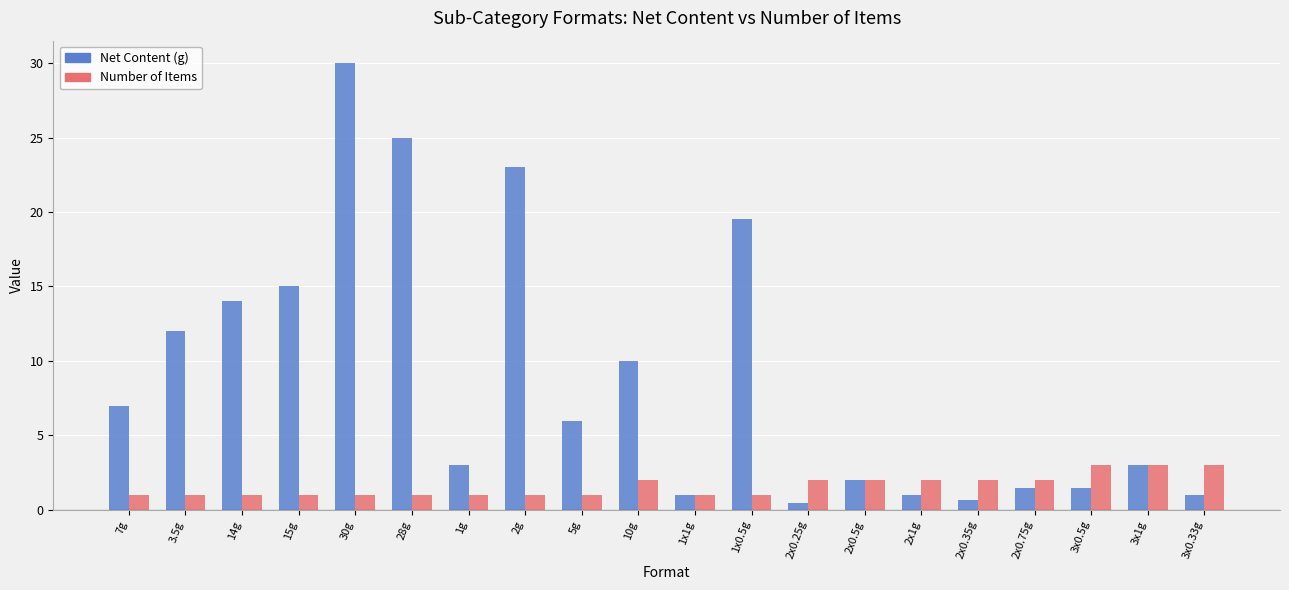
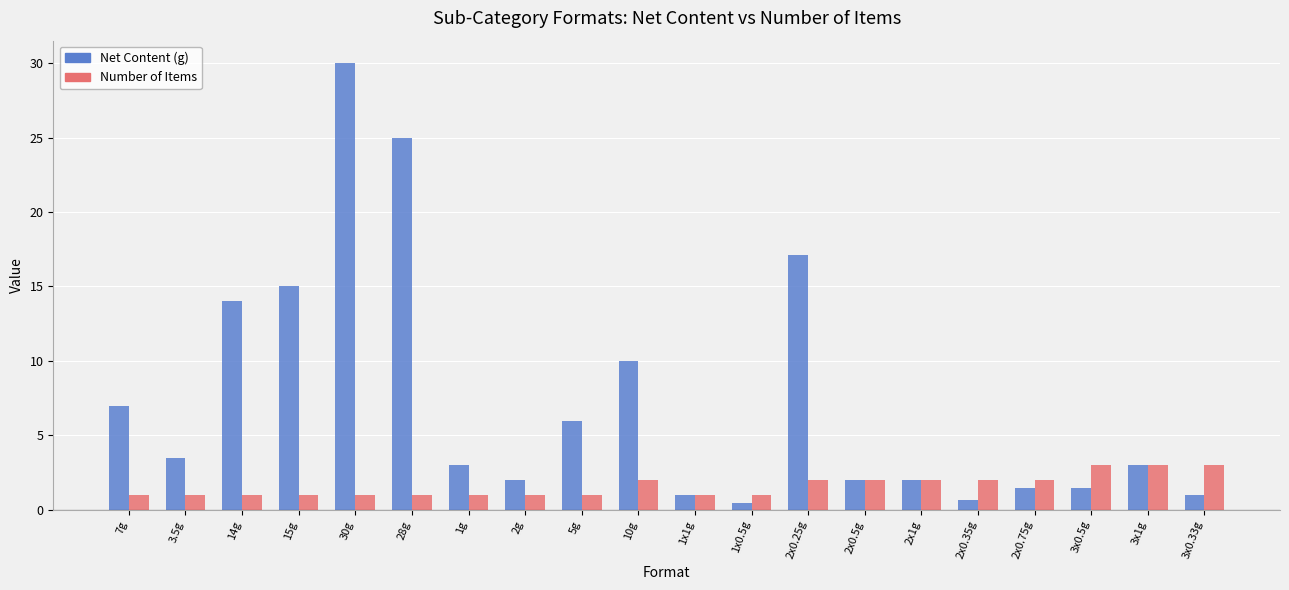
  {
    "Net Content (g)": {
      "7g": 7.0,
-     "3.5g": 12.0,
+     "3.5g": 3.5,
      "14g": 14.0,
      "15g": 15.0,
      "30g": 30.0,
      "28g": 25.0,
      "1g": 3.0,
-     "2g": 23,
+     "2g": 2,
      "5g": 6.0,
      "10g": 10.0,
      "1x1g": 1.0,
-     "1x0.5g": 19.5,
-     "2x0.25g": 0.5,
+     "1x0.5g": 0.5,
+     "2x0.25g": 17.1,
      "2x0.5g": 2.0,
-     "2x1g": 1,
+     "2x1g": 2,
      "2x0.35g": 0.7,
      "2x0.75g": 1.5,
      "3x0.5g": 1.5,
      "3x1g": 3.0,
      "3x0.33g": 1.0
    },
    "Number of Items": {
      "7g": 1.0,
      "3.5g": 1.0,
      "14g": 1.0,
      "15g": 1.0,
      "30g": 1.0,
      "28g": 1.0,
      "1g": 1.0,
      "2g": 1.0,
      "5g": 1.0,
      "10g": 2.0,
      "1x1g": 1.0,
      "1x0.5g": 1.0,
      "2x0.25g": 2.0,
      "2x0.5g": 2.0,
      "2x1g": 2.0,
      "2x0.35g": 2.0,
      "2x0.75g": 2.0,
      "3x0.5g": 3.0,
      "3x1g": 3.0,
      "3x0.33g": 3.0
    }
  }
